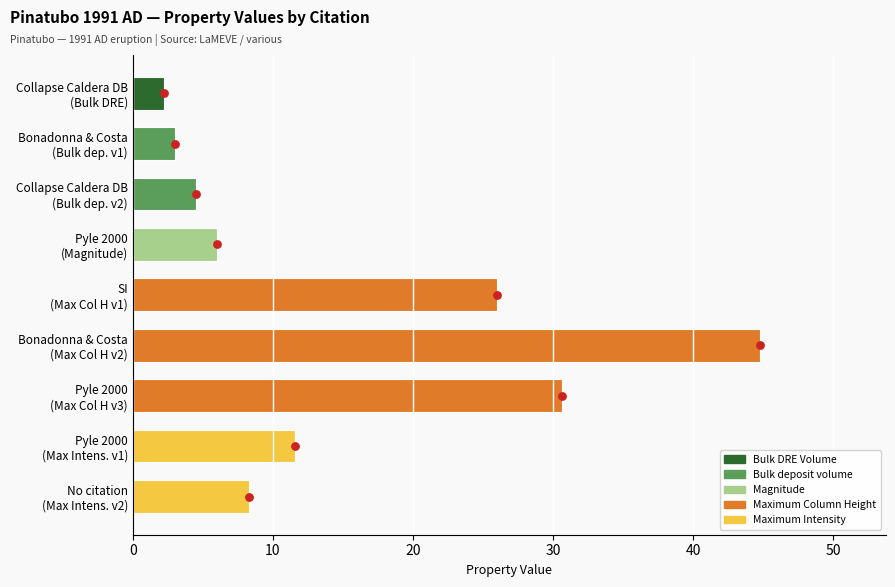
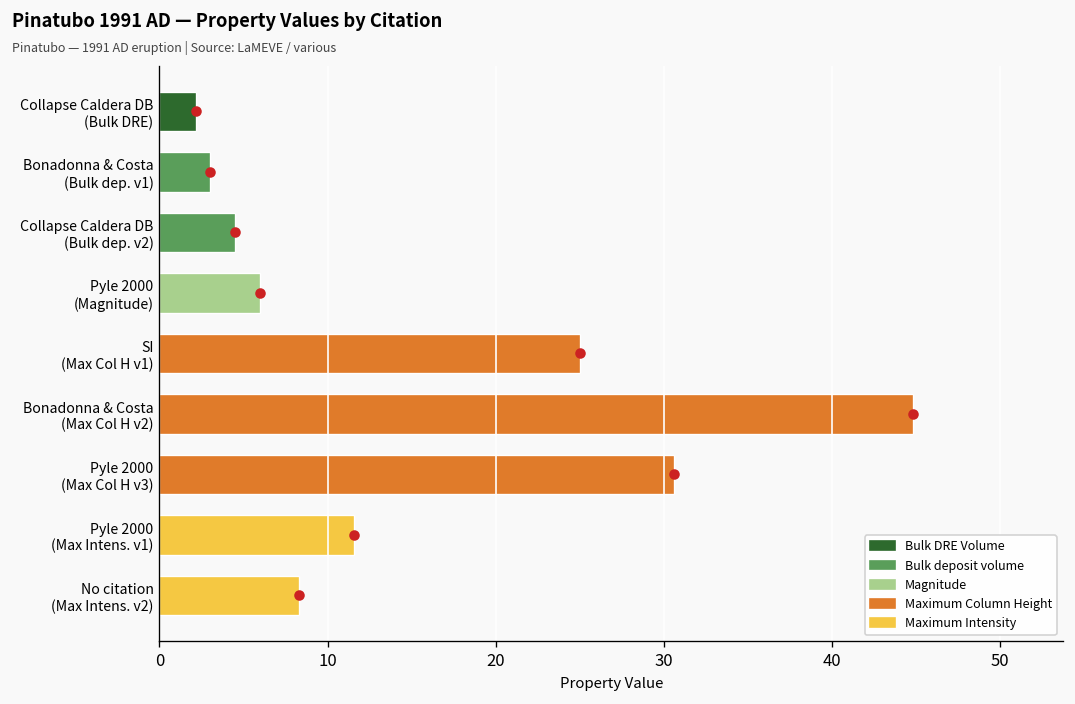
  {
    "Collapse Caldera DB (Bulk DRE)": 2.2,
    "Bonadonna & Costa (Bulk dep. v1)": 3,
    "Collapse Caldera DB (Bulk dep. v2)": 4.5,
    "Pyle 2000 (Magnitude)": 6,
-   "SI (Max Col H v1)": 26,
+   "SI (Max Col H v1)": 25,
    "Bonadonna & Costa (Max Col H v2)": 44.8,
    "Pyle 2000 (Max Col H v3)": 30.6,
    "Pyle 2000 (Max Intens. v1)": 11.6,
    "No citation (Max Intens. v2)": 8.3
  }
